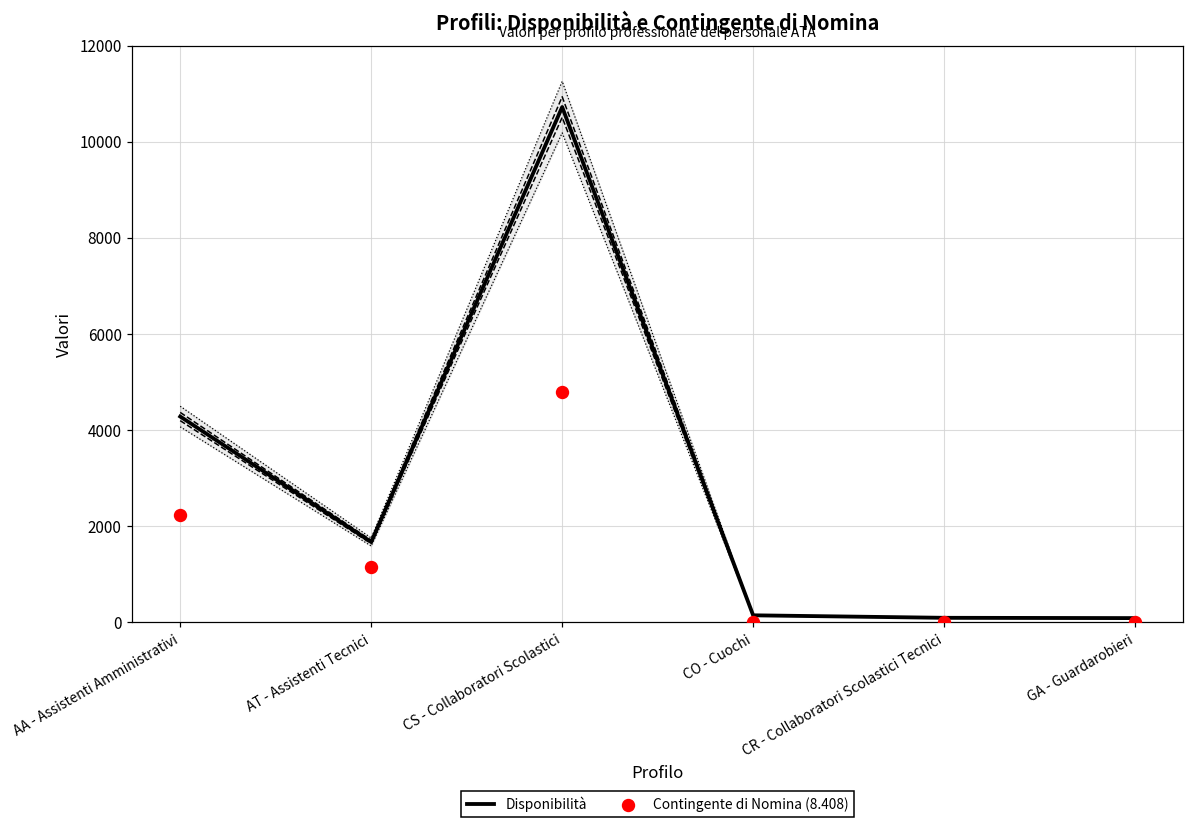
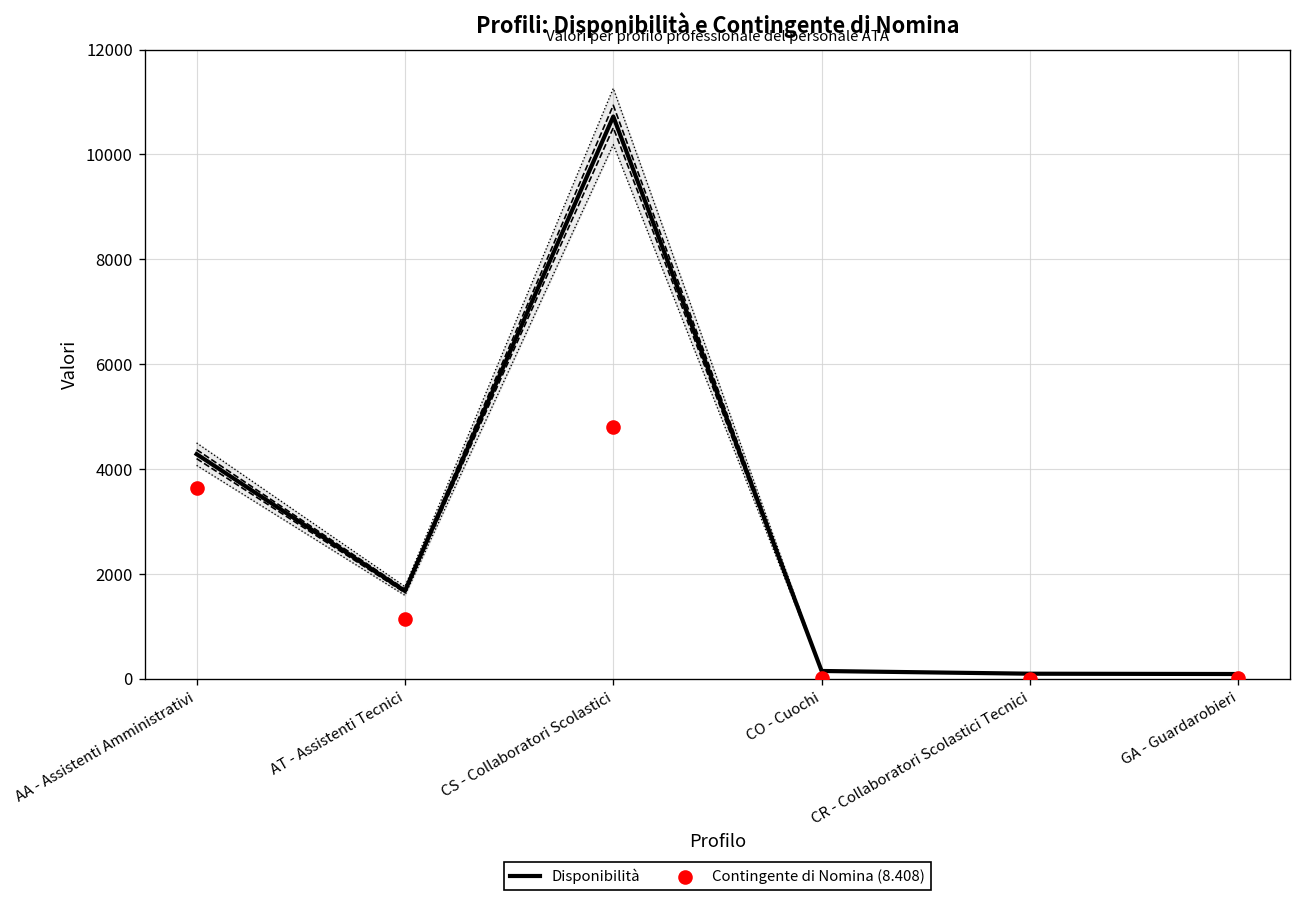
  {
    "Contingente di Nomina (8.408)": {
-     "AA - Assistenti Amministrativi": 2200
+     "AA - Assistenti Amministrativi": 3600
    }
  }
